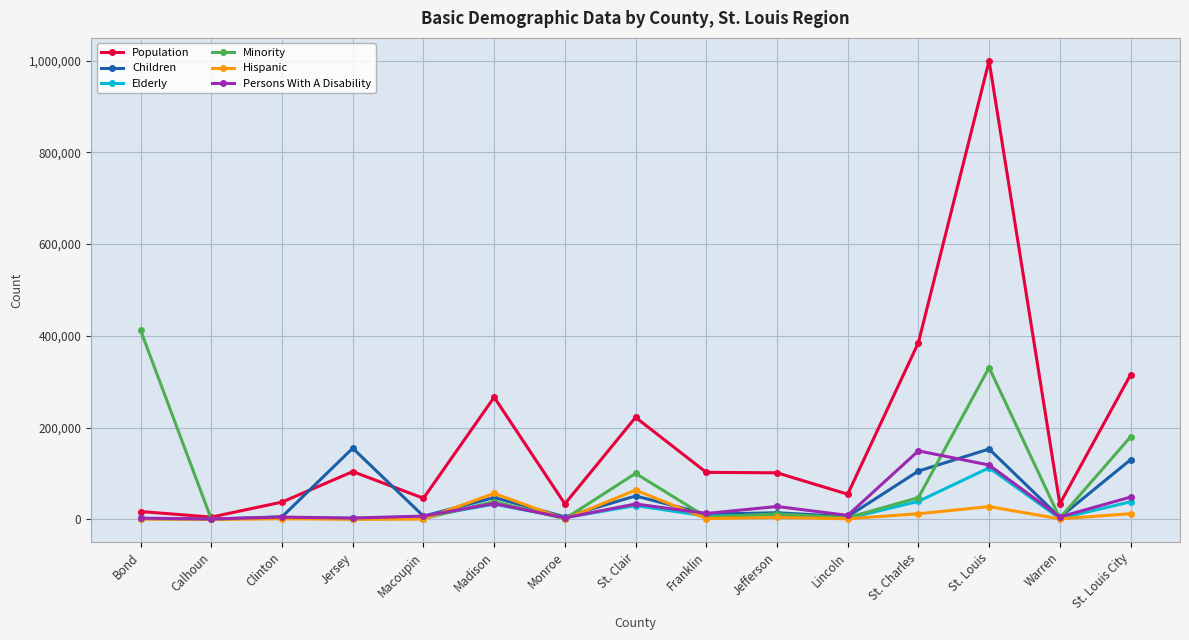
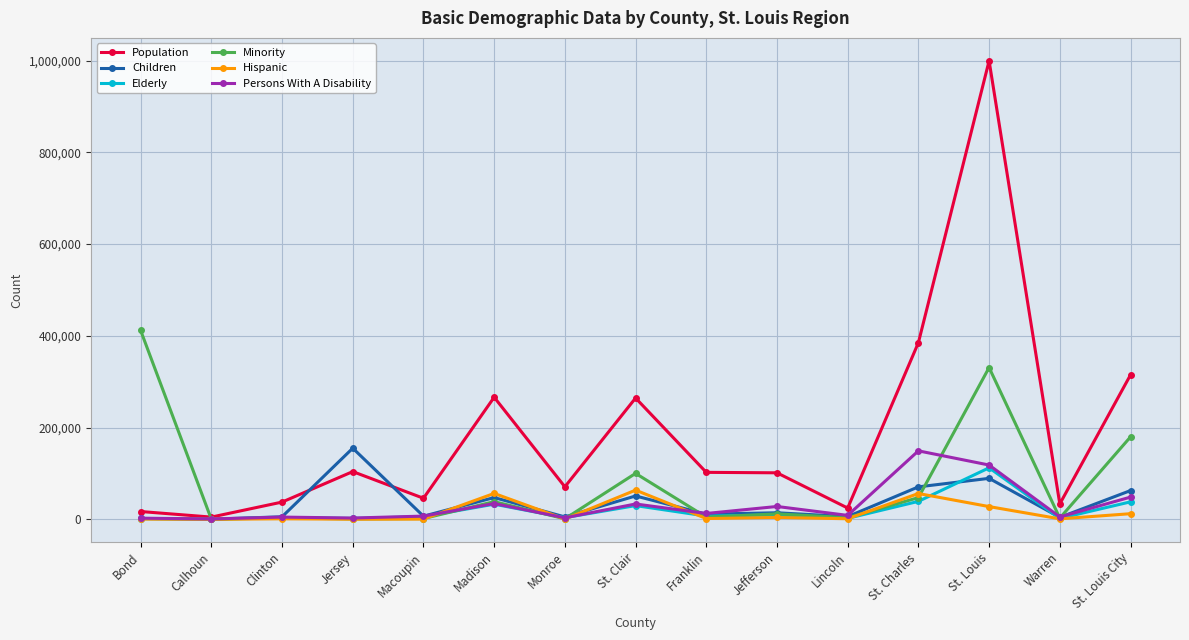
  {
    "Population": {
      "Bond": "20,000",
      "Clinton": "40,000",
      "Jersey": "100,000",
      "Macoupin": "50,000",
      "Madison": "270,000",
-     "Monroe": "30,000",
-     "St. Clair": "220,000",
+     "Monroe": "70,000",
+     "St. Clair": "260,000",
      "Franklin": "100,000",
      "Jefferson": "100,000",
-     "Lincoln": "50,000",
+     "Lincoln": "20,000",
      "St. Charles": "390,000",
      "St. Louis": "1,000,000",
      "Warren": "30,000",
      "St. Louis City": "310,000"
    },
    "Children": {
      "Jersey": "160,000",
      "Madison": "50,000",
      "St. Clair": "50,000",
-     "St. Charles": "110,000",
-     "St. Louis": "150,000",
-     "St. Louis City": "130,000"
+     "St. Charles": "70,000",
+     "St. Louis": "90,000",
+     "St. Louis City": "60,000"
    },
    "Elderly": {
      "St. Charles": "40,000",
      "St. Louis": "110,000",
      "St. Louis City": "40,000"
    },
    "Minority": {
      "Bond": "410,000",
      "St. Clair": "100,000",
      "St. Charles": "50,000",
      "St. Louis": "330,000",
      "St. Louis City": "180,000"
    },
    "Hispanic": {
      "Madison": "60,000",
      "St. Clair": "60,000",
-     "St. Charles": "10,000",
+     "St. Charles": "60,000",
      "St. Louis": "30,000",
      "St. Louis City": "10,000"
    },
    "Persons With A Disability": {
      "Jefferson": "30,000",
      "St. Charles": "150,000",
      "St. Louis": "120,000",
      "St. Louis City": "50,000"
    }
  }
